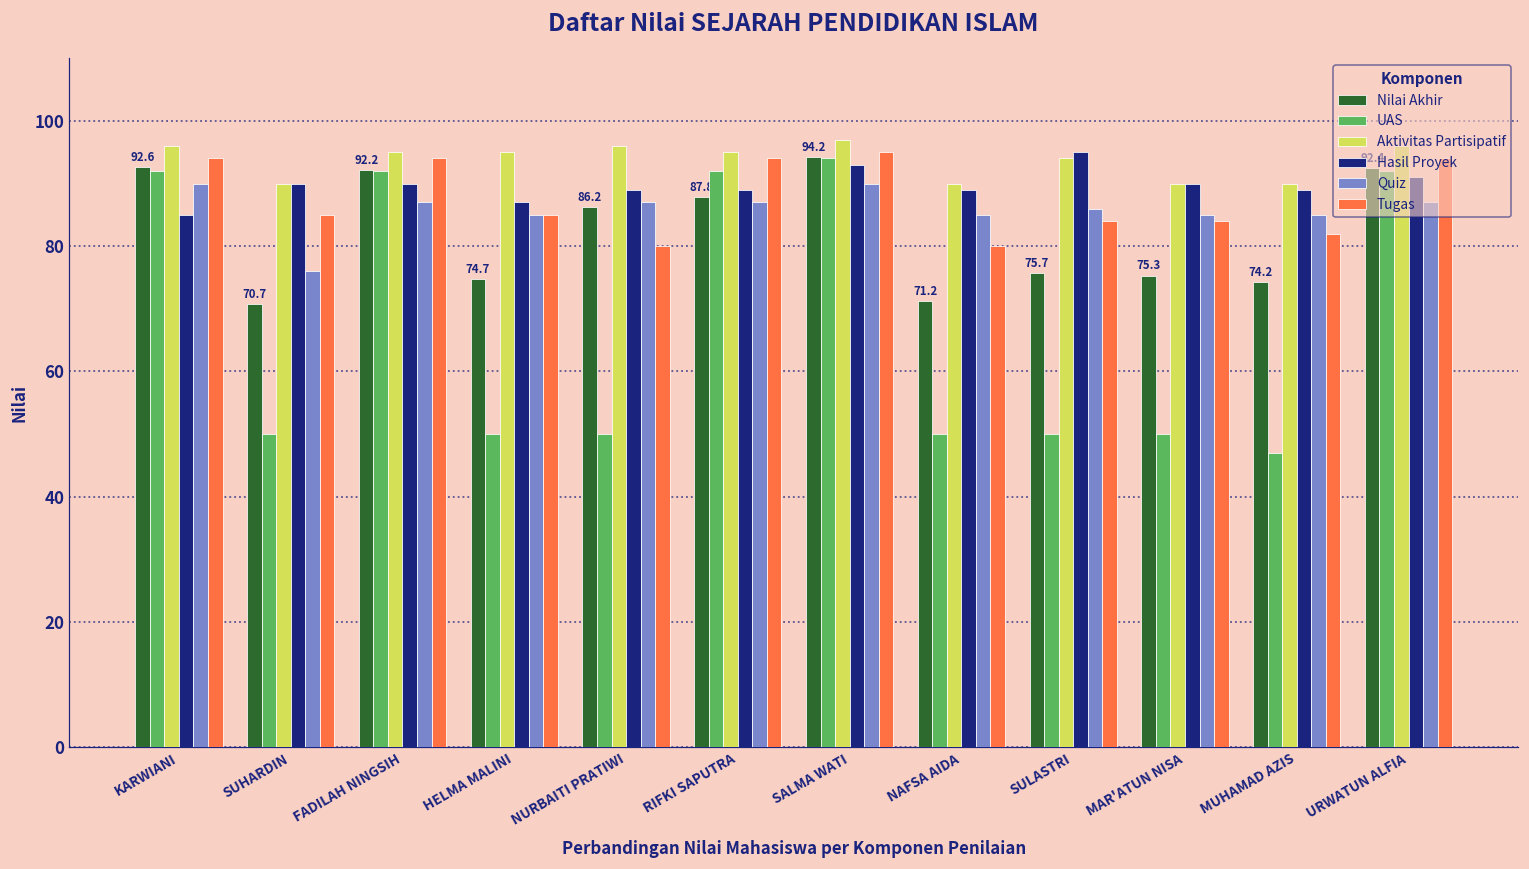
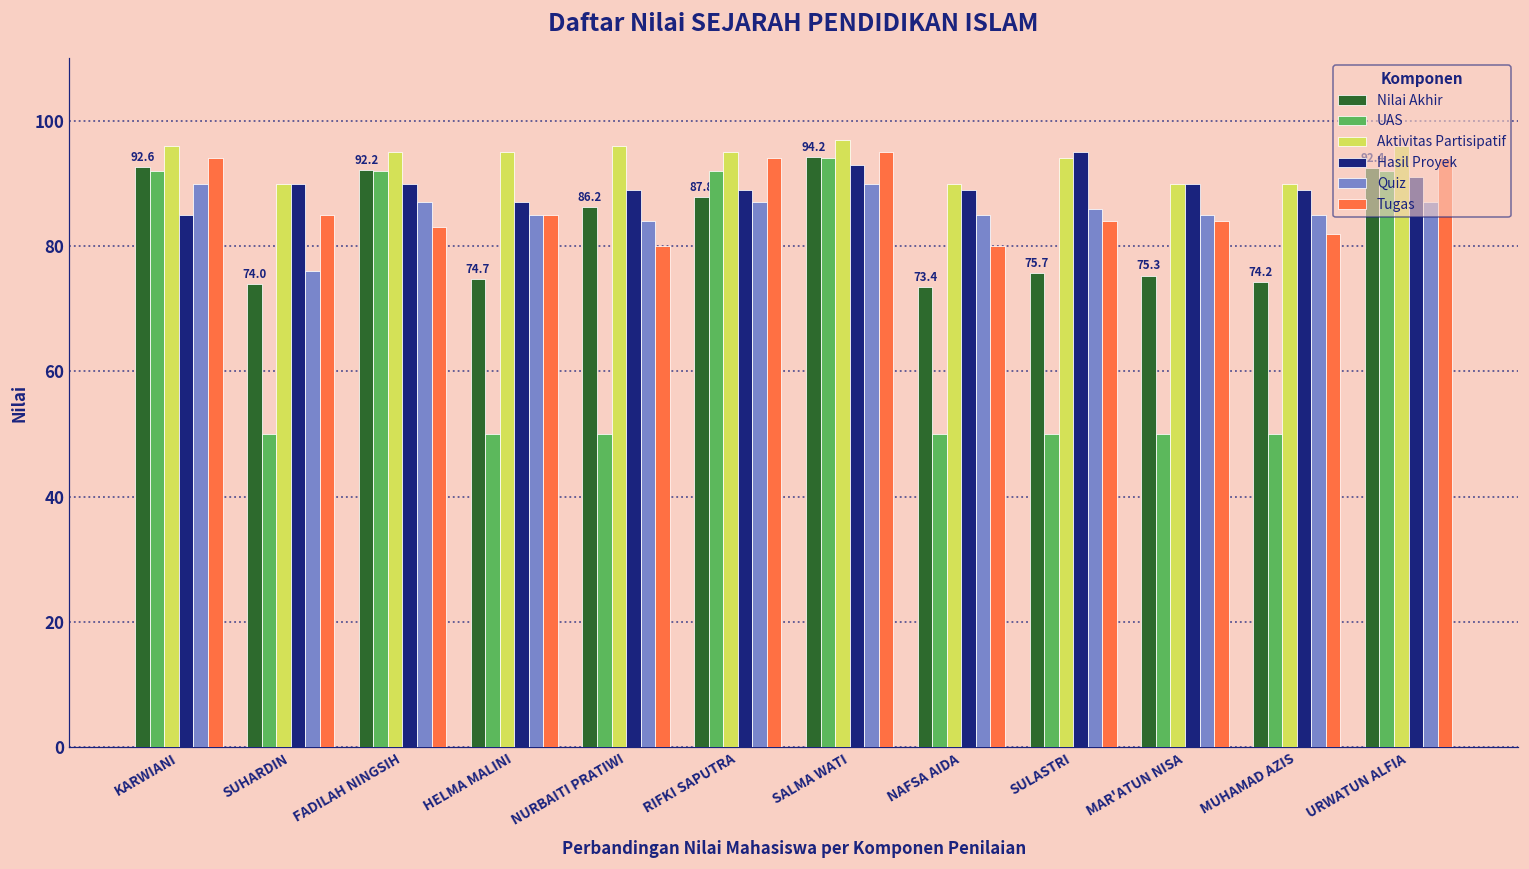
  {
    "Nilai Akhir": {
      "KARWIANI": 92.6,
-     "SUHARDIN": 70.7,
+     "SUHARDIN": 74.0,
      "FADILAH NINGSIH": 92.2,
      "HELMA MALINI": 74.7,
      "NURBAITI PRATIWI": 86.2,
      "RIFKI SAPUTRA": 87.8,
      "SALMA WATI": 94.2,
-     "NAFSA AIDA": 71.2,
+     "NAFSA AIDA": 73.4,
      "SULASTRI": 75.7,
      "MAR'ATUN NISA": 75.3,
      "MUHAMAD AZIS": 74.2
    },
    "UAS": {
      "KARWIANI": 92,
      "SUHARDIN": 50,
      "FADILAH NINGSIH": 92,
      "HELMA MALINI": 50,
      "NURBAITI PRATIWI": 50,
      "RIFKI SAPUTRA": 92,
      "SALMA WATI": 94,
      "NAFSA AIDA": 50,
      "SULASTRI": 50,
      "MAR'ATUN NISA": 50,
-     "MUHAMAD AZIS": 47
+     "MUHAMAD AZIS": 50
    },
    "Aktivitas Partisipatif": {
      "KARWIANI": 96,
      "SUHARDIN": 90,
      "FADILAH NINGSIH": 95,
      "HELMA MALINI": 95,
      "NURBAITI PRATIWI": 96,
      "RIFKI SAPUTRA": 95,
      "SALMA WATI": 97,
      "NAFSA AIDA": 90,
      "SULASTRI": 94,
      "MAR'ATUN NISA": 90,
      "MUHAMAD AZIS": 90
    },
    "Hasil Proyek": {
      "KARWIANI": 85,
      "SUHARDIN": 90,
      "FADILAH NINGSIH": 90,
      "HELMA MALINI": 87,
      "NURBAITI PRATIWI": 89,
      "RIFKI SAPUTRA": 89,
      "SALMA WATI": 93,
      "NAFSA AIDA": 89,
      "SULASTRI": 95,
      "MAR'ATUN NISA": 90,
      "MUHAMAD AZIS": 89
    },
    "Quiz": {
      "KARWIANI": 90,
      "SUHARDIN": 76,
      "FADILAH NINGSIH": 87,
      "HELMA MALINI": 85,
-     "NURBAITI PRATIWI": 87,
+     "NURBAITI PRATIWI": 84,
      "RIFKI SAPUTRA": 87,
      "SALMA WATI": 90,
      "NAFSA AIDA": 85,
      "SULASTRI": 86,
      "MAR'ATUN NISA": 85,
      "MUHAMAD AZIS": 85
    },
    "Tugas": {
      "KARWIANI": 94,
      "SUHARDIN": 85,
-     "FADILAH NINGSIH": 94,
+     "FADILAH NINGSIH": 83,
      "HELMA MALINI": 85,
      "NURBAITI PRATIWI": 80,
      "RIFKI SAPUTRA": 94,
      "SALMA WATI": 95,
      "NAFSA AIDA": 80,
      "SULASTRI": 84,
      "MAR'ATUN NISA": 84,
      "MUHAMAD AZIS": 82
    }
  }
